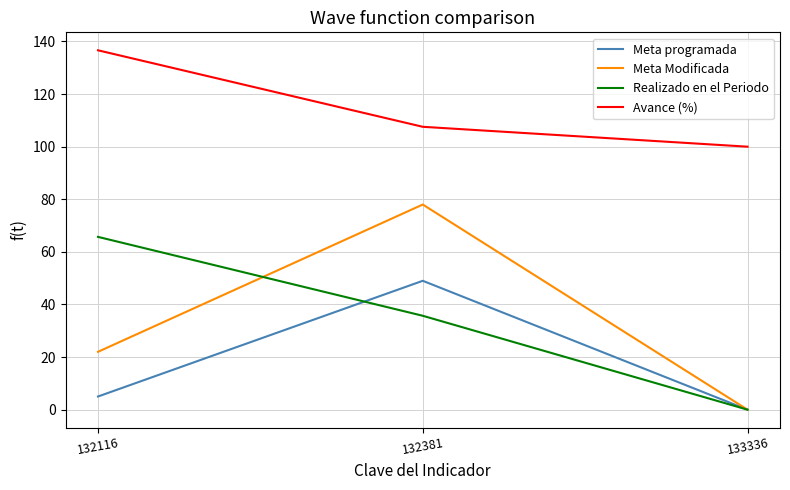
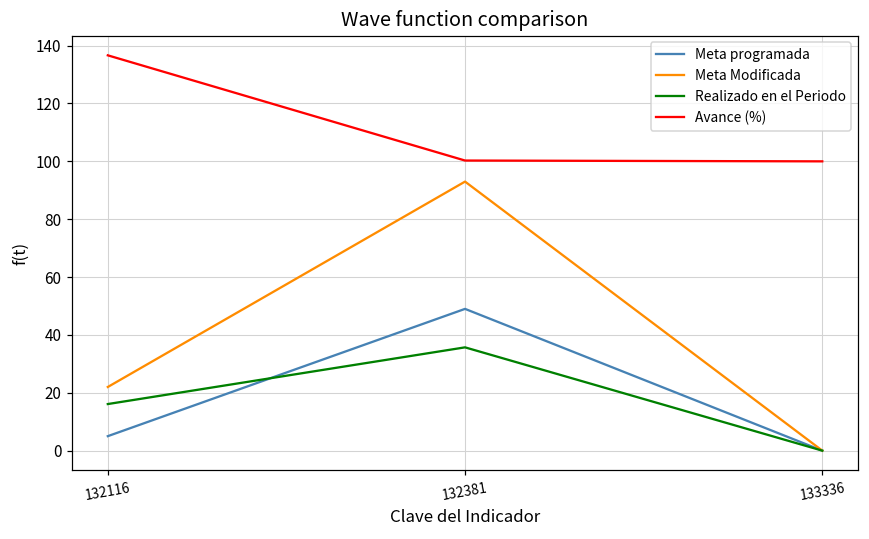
  {
    "Meta programada": {
      "132116": 5,
      "132381": 49
    },
    "Meta Modificada": {
      "132116": 22,
-     "132381": 78
+     "132381": 93
    },
    "Realizado en el Periodo": {
-     "132116": 66,
+     "132116": 16,
      "132381": 36
    },
    "Avance (%)": {
      "132116": 137,
-     "132381": 108,
+     "132381": 100,
      "133336": 100
    }
  }
